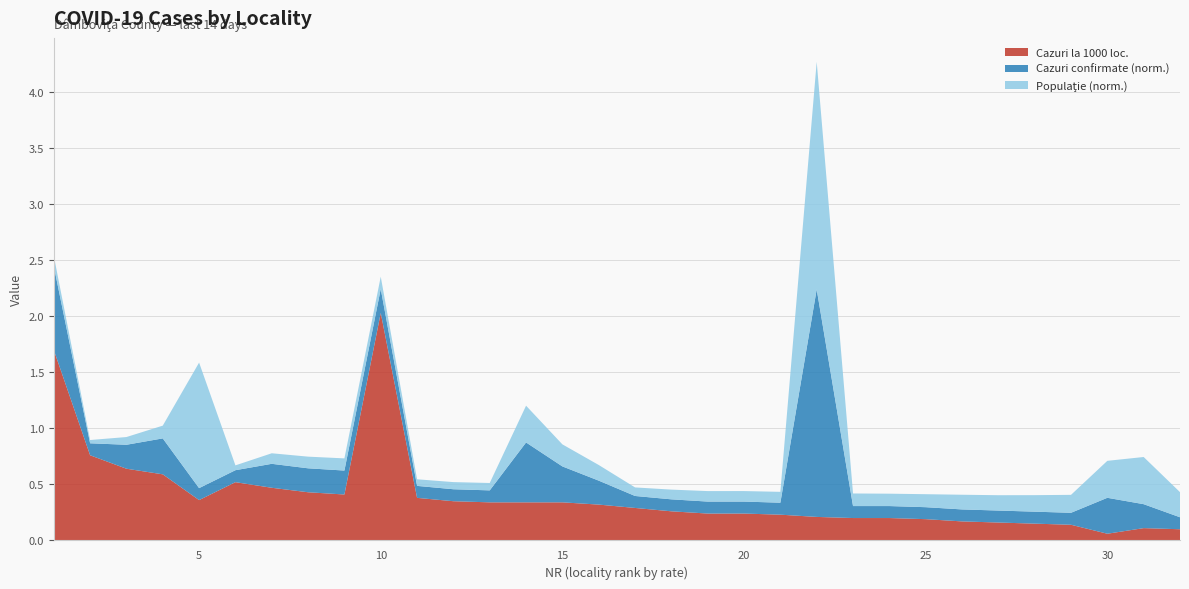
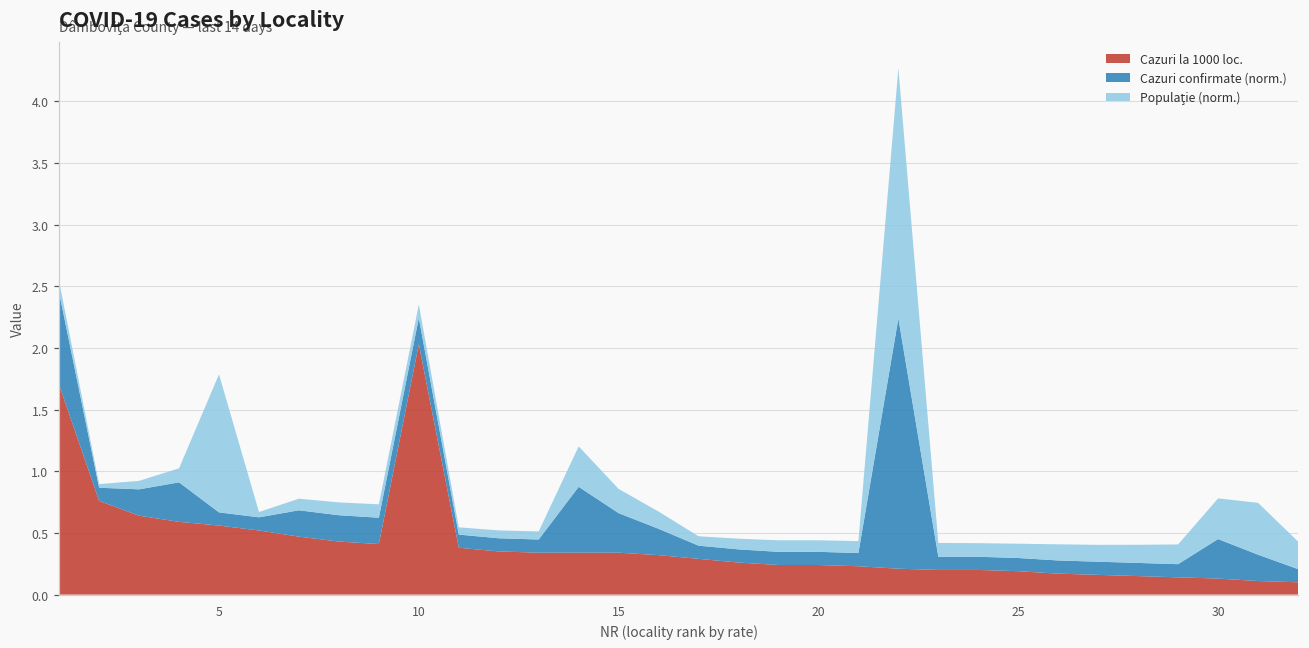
  {
    "Cazuri la 1000 loc.": {
-     "5": 0.36,
+     "5": 0.56,
      "10": 2.03,
      "15": 0.34,
      "20": 0.24,
      "25": 0.19,
-     "30": 0.06
+     "30": 0.13
    },
    "Cazuri confirmate (norm.)": {
      "5": 0.11,
      "10": 0.21,
      "15": 0.32,
      "20": 0.11,
      "25": 0.11,
      "30": 0.32
    },
    "Populaţie (norm.)": {
      "5": 1.12,
      "10": 0.11,
      "15": 0.20,
      "20": 0.09,
      "25": 0.12,
      "30": 0.33
    }
  }
